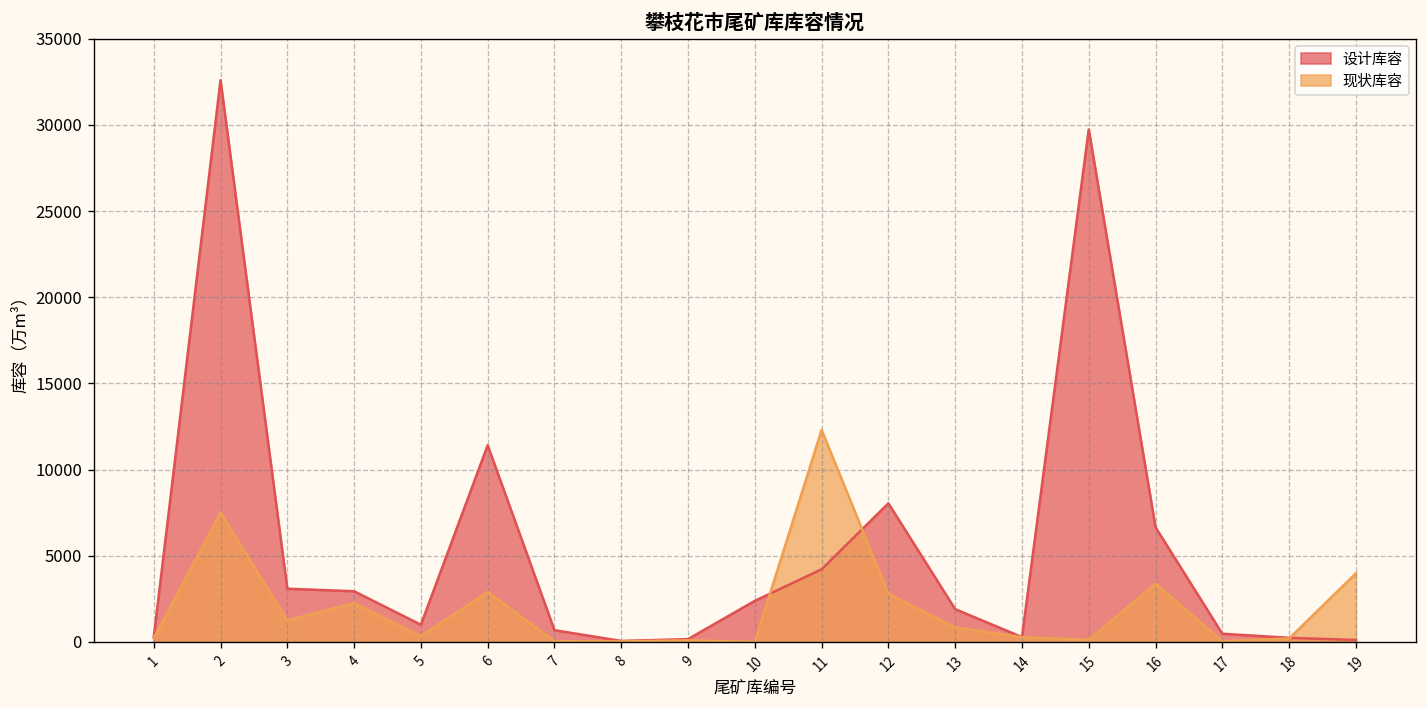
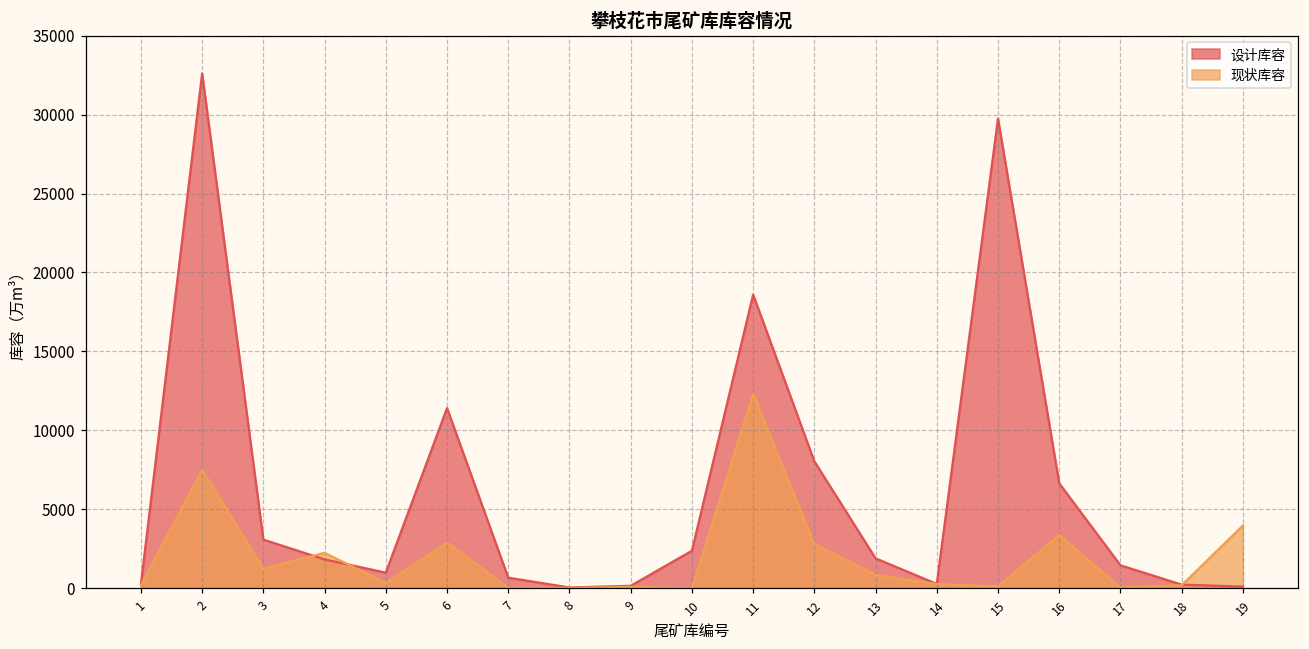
  {
    "设计库容": {
      "2": 32600,
      "3": 3100,
-     "4": 2900,
+     "4": 1800,
      "5": 1000,
      "6": 11400,
      "7": 700,
      "10": 2400,
-     "11": 4200,
+     "11": 18600,
      "12": 8000,
      "13": 1900,
      "15": 29700,
      "16": 6600,
-     "17": 500,
+     "17": 1500,
      "19": 100
    },
    "现状库容": {
      "2": 7500,
      "3": 1300,
      "4": 2300,
      "5": 300,
      "6": 2900,
      "7": 0,
      "10": 0,
      "11": 12300,
      "12": 2800,
      "13": 900,
      "15": 100,
      "16": 3400,
      "17": 100,
      "19": 4000
    }
  }
